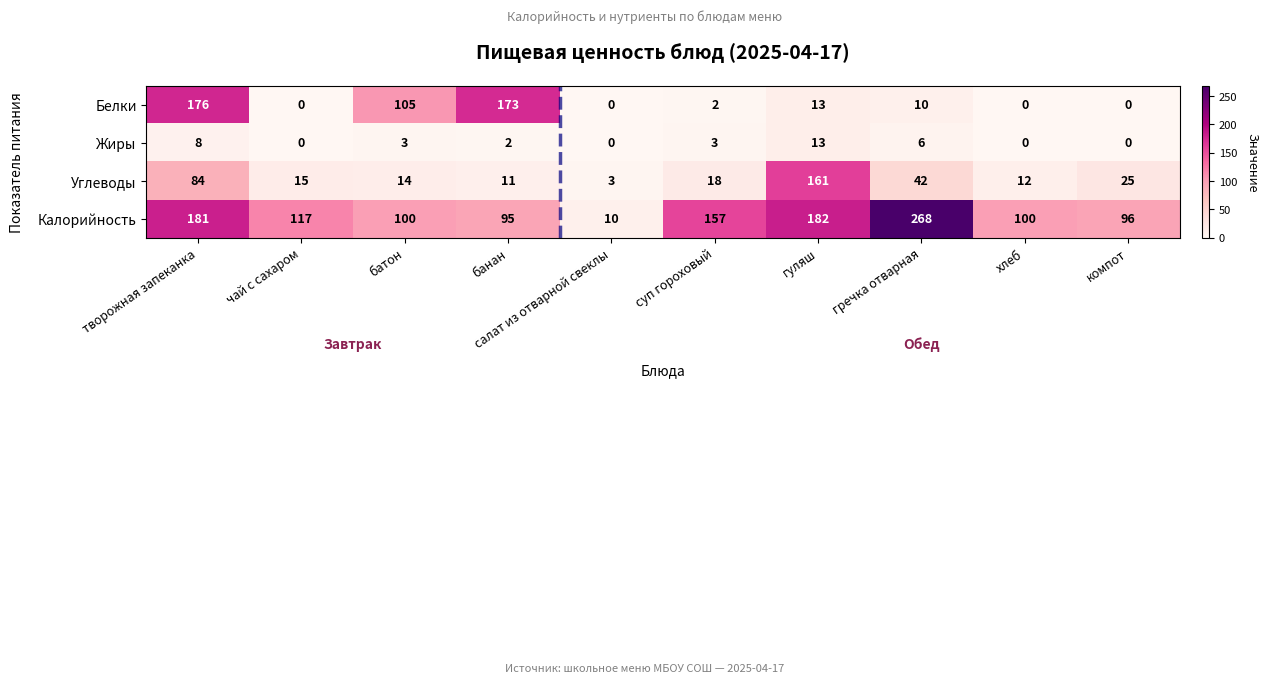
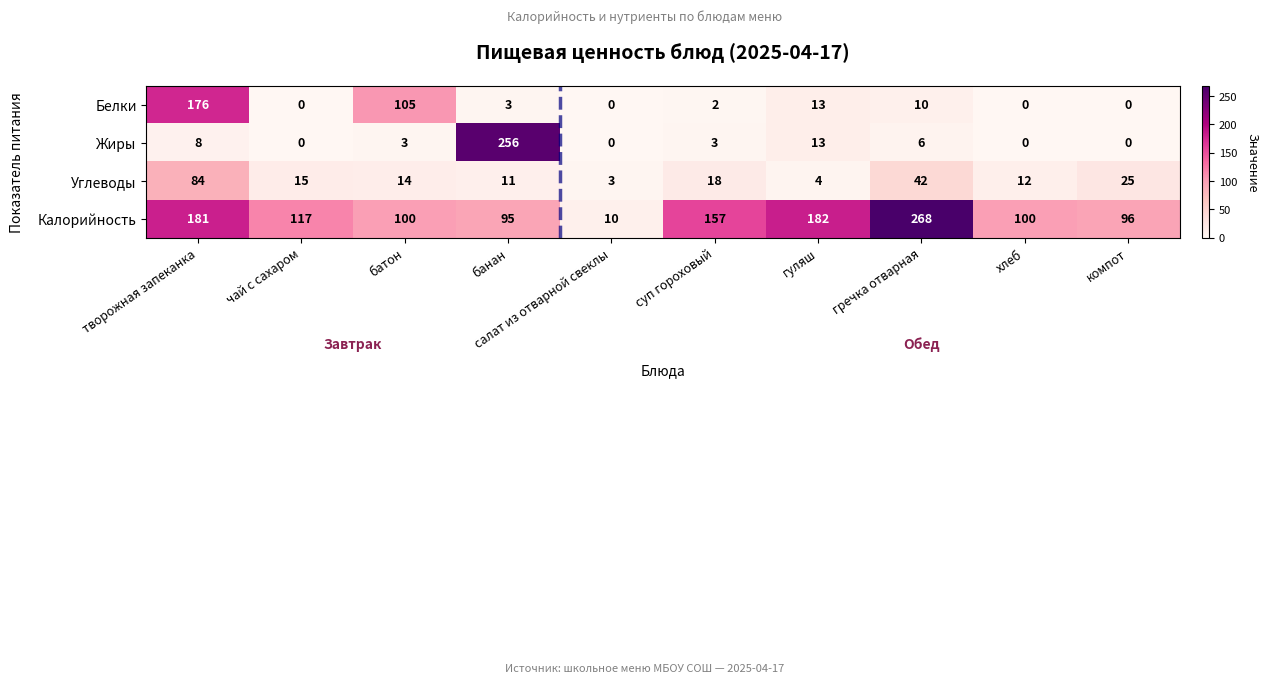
  {
    "Белки": {
      "творожная запеканка": 176,
      "чай с сахаром": 0,
      "батон": 105,
-     "банан": 173,
+     "банан": 3,
      "салат из отварной свеклы": 0,
      "суп гороховый": 2,
      "гуляш": 13,
      "гречка отварная": 10,
      "хлеб": 0,
      "компот": 0
    },
    "Жиры": {
      "творожная запеканка": 8,
      "чай с сахаром": 0,
      "батон": 3,
-     "банан": 2,
+     "банан": 256,
      "салат из отварной свеклы": 0,
      "суп гороховый": 3,
      "гуляш": 13,
      "гречка отварная": 6,
      "хлеб": 0,
      "компот": 0
    },
    "Углеводы": {
      "творожная запеканка": 84,
      "чай с сахаром": 15,
      "батон": 14,
      "банан": 11,
      "салат из отварной свеклы": 3,
      "суп гороховый": 18,
-     "гуляш": 161,
+     "гуляш": 4,
      "гречка отварная": 42,
      "хлеб": 12,
      "компот": 25
    },
    "Калорийность": {
      "творожная запеканка": 181,
      "чай с сахаром": 117,
      "батон": 100,
      "банан": 95,
      "салат из отварной свеклы": 10,
      "суп гороховый": 157,
      "гуляш": 182,
      "гречка отварная": 268,
      "хлеб": 100,
      "компот": 96
    }
  }
